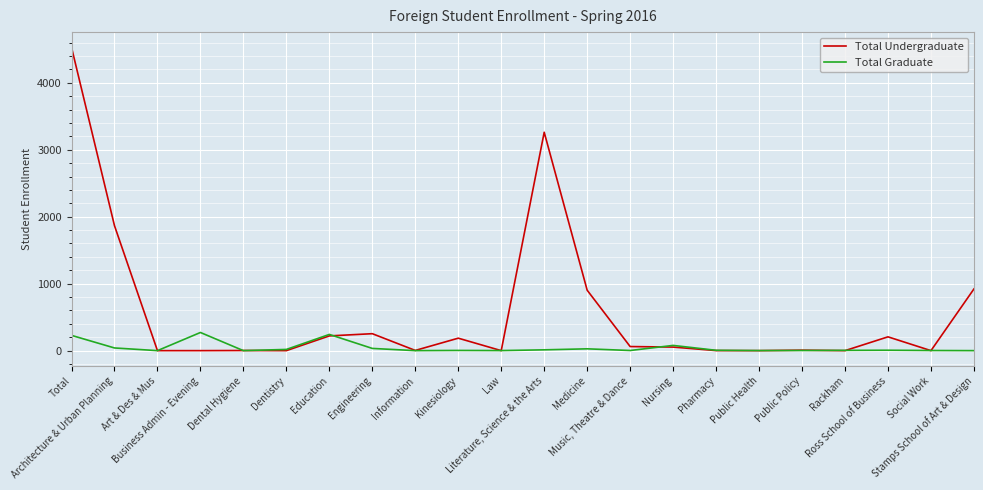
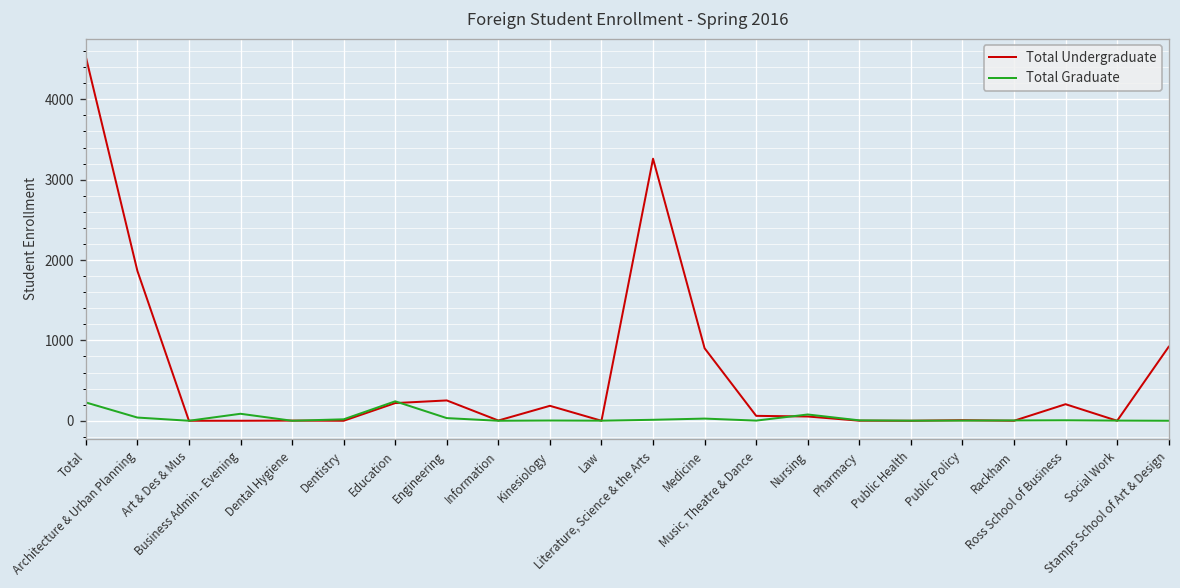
  {
    "Total Undergraduate": {
      "Total": 4500,
      "Architecture & Urban Planning": 1900,
      "Business Admin - Evening": 0,
      "Engineering": 300,
      "Kinesiology": 200,
      "Literature, Science & the Arts": 3300,
      "Medicine": 900,
      "Music, Theatre & Dance": 100,
      "Ross School of Business": 200,
      "Stamps School of Art & Design": 900
    },
    "Total Graduate": {
      "Total": 200,
      "Architecture & Urban Planning": 0,
-     "Business Admin - Evening": 300,
+     "Business Admin - Evening": 100,
      "Engineering": 0,
      "Kinesiology": 0,
      "Literature, Science & the Arts": 0,
      "Medicine": 0,
      "Music, Theatre & Dance": 0,
      "Ross School of Business": 0,
      "Stamps School of Art & Design": 0
    }
  }
